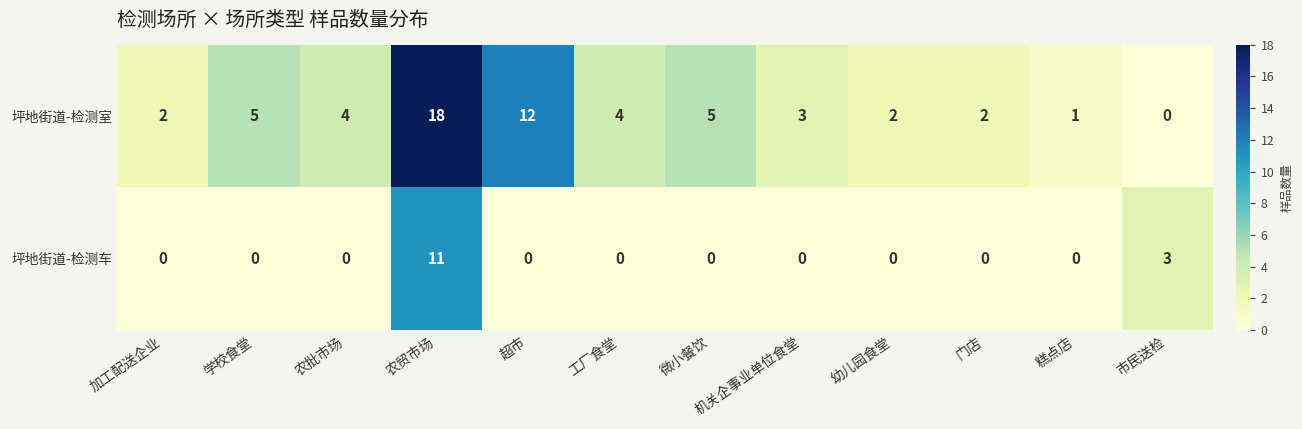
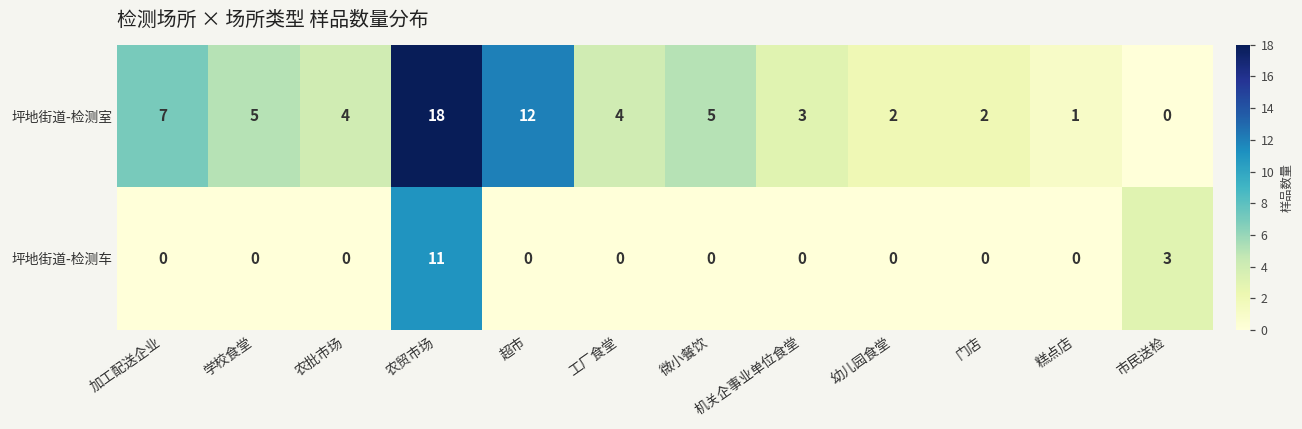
  {
    "坪地街道-检测室": {
-     "加工配送企业": 2,
+     "加工配送企业": 7,
      "学校食堂": 5,
      "农批市场": 4,
      "农贸市场": 18,
      "超市": 12,
      "工厂食堂": 4,
      "微小餐饮": 5,
      "机关企事业单位食堂": 3,
      "幼儿园食堂": 2,
      "门店": 2,
      "糕点店": 1,
      "市民送检": 0
    },
    "坪地街道-检测车": {
      "加工配送企业": 0,
      "学校食堂": 0,
      "农批市场": 0,
      "农贸市场": 11,
      "超市": 0,
      "工厂食堂": 0,
      "微小餐饮": 0,
      "机关企事业单位食堂": 0,
      "幼儿园食堂": 0,
      "门店": 0,
      "糕点店": 0,
      "市民送检": 3
    }
  }
